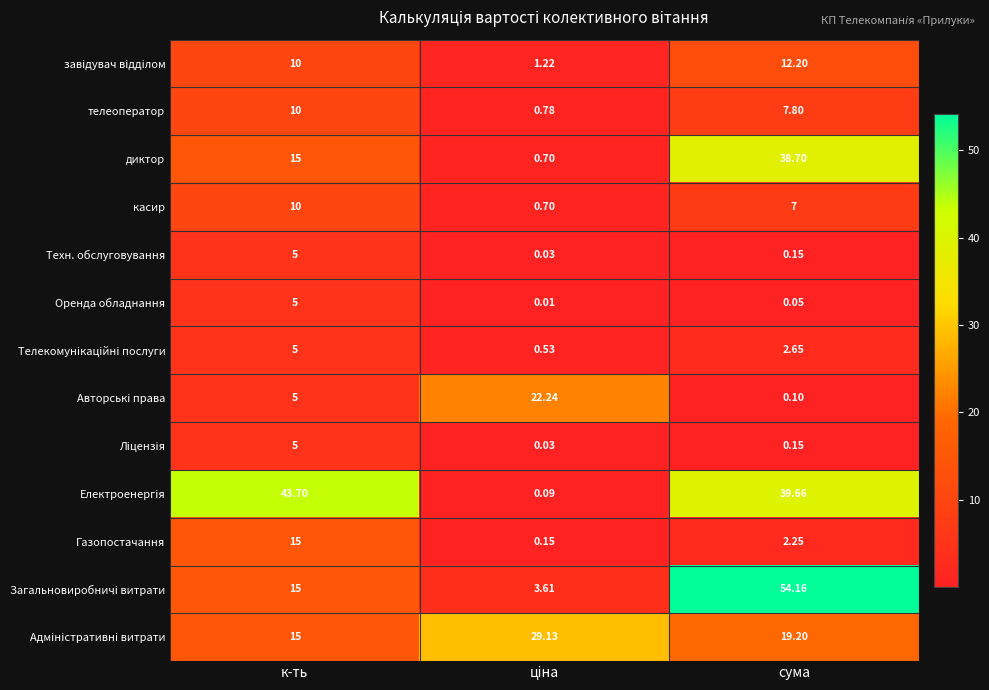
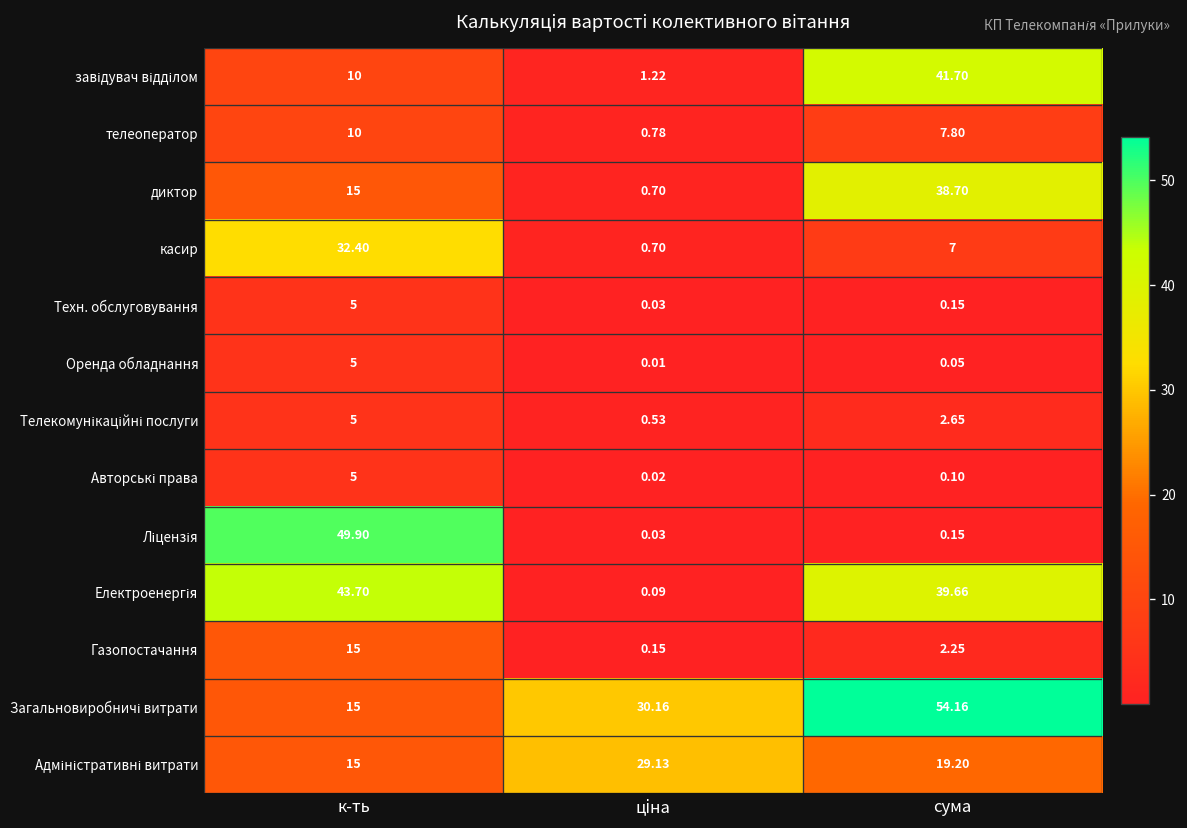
  {
    "завідувач відділом": {
      "к-ть": 10,
      "ціна": 1.22,
-     "сума": 12.20
+     "сума": 41.70
    },
    "телеоператор": {
      "к-ть": 10,
      "ціна": 0.78,
      "сума": 7.80
    },
    "диктор": {
      "к-ть": 15,
      "ціна": 0.70,
      "сума": 38.70
    },
    "касир": {
-     "к-ть": 10,
+     "к-ть": 32.40,
      "ціна": 0.70,
      "сума": 7
    },
    "Техн. обслуговування": {
      "к-ть": 5,
      "ціна": 0.03,
      "сума": 0.15
    },
    "Оренда обладнання": {
      "к-ть": 5,
      "ціна": 0.01,
      "сума": 0.05
    },
    "Телекомунікаційні послуги": {
      "к-ть": 5,
      "ціна": 0.53,
      "сума": 2.65
    },
    "Авторські права": {
      "к-ть": 5,
-     "ціна": 22.24,
+     "ціна": 0.02,
      "сума": 0.10
    },
    "Ліцензія": {
-     "к-ть": 5,
+     "к-ть": 49.90,
      "ціна": 0.03,
      "сума": 0.15
    },
    "Електроенергія": {
      "к-ть": 43.70,
      "ціна": 0.09,
      "сума": 39.66
    },
    "Газопостачання": {
      "к-ть": 15,
      "ціна": 0.15,
      "сума": 2.25
    },
    "Загальновиробничі витрати": {
      "к-ть": 15,
-     "ціна": 3.61,
+     "ціна": 30.16,
      "сума": 54.16
    },
    "Адміністративні витрати": {
      "к-ть": 15,
      "ціна": 29.13,
      "сума": 19.20
    }
  }
